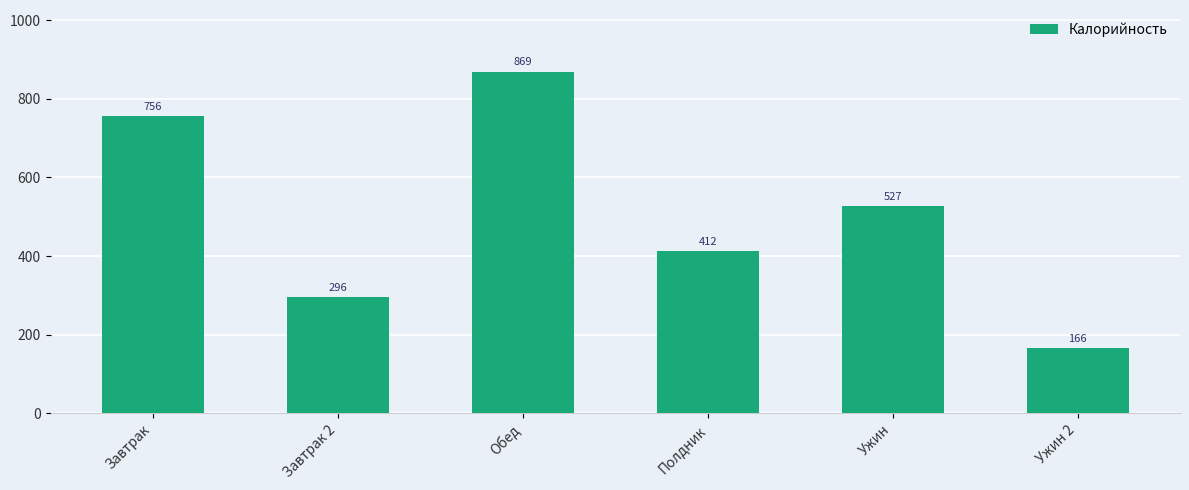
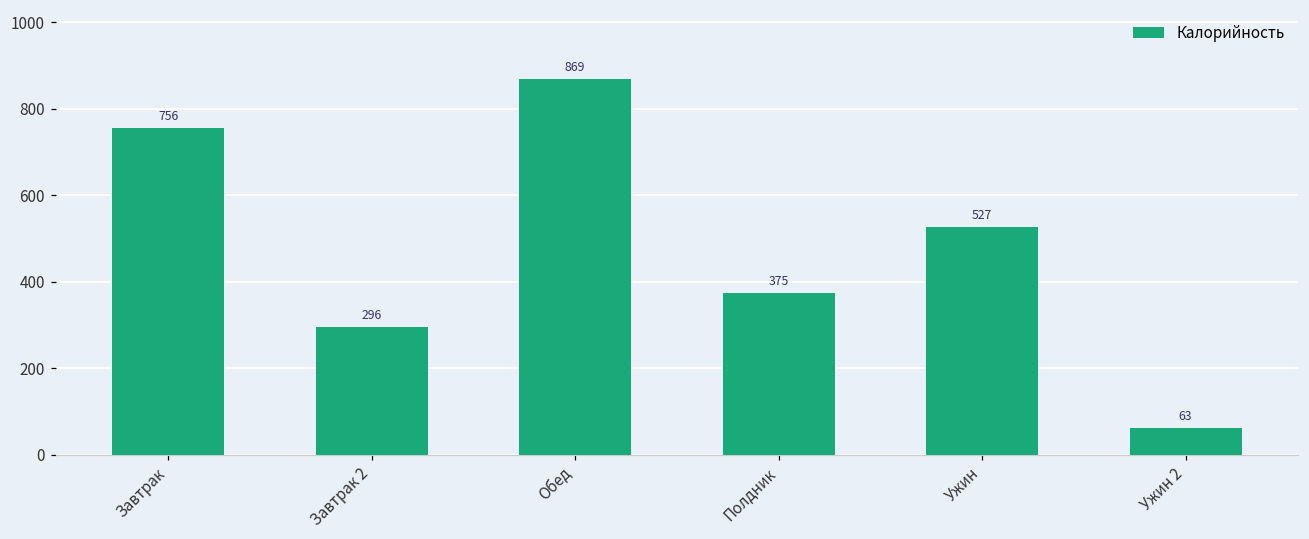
  {
    "Завтрак": 756,
    "Завтрак 2": 296,
    "Обед": 869,
-   "Полдник": 412,
+   "Полдник": 375,
    "Ужин": 527,
-   "Ужин 2": 166
+   "Ужин 2": 63
  }
